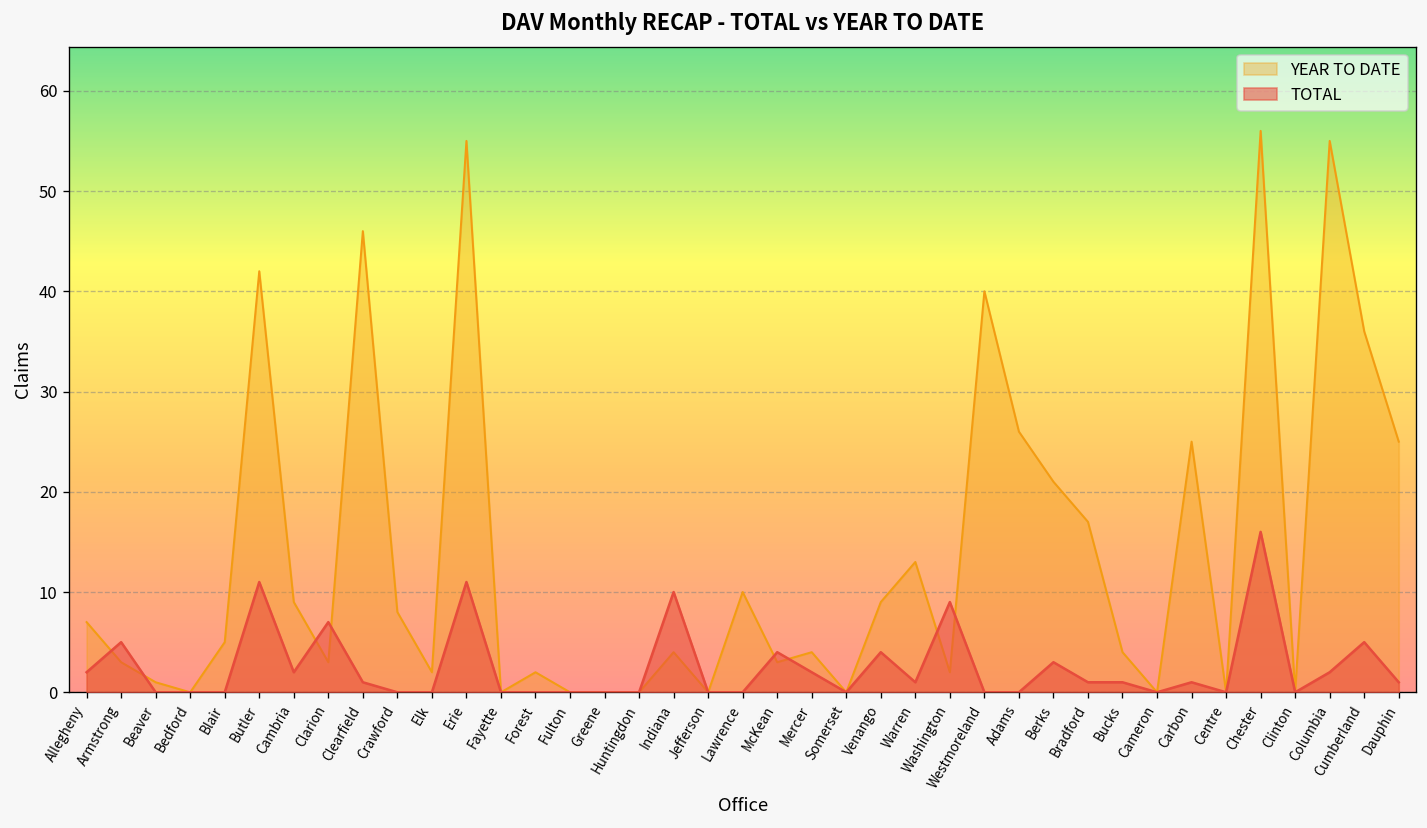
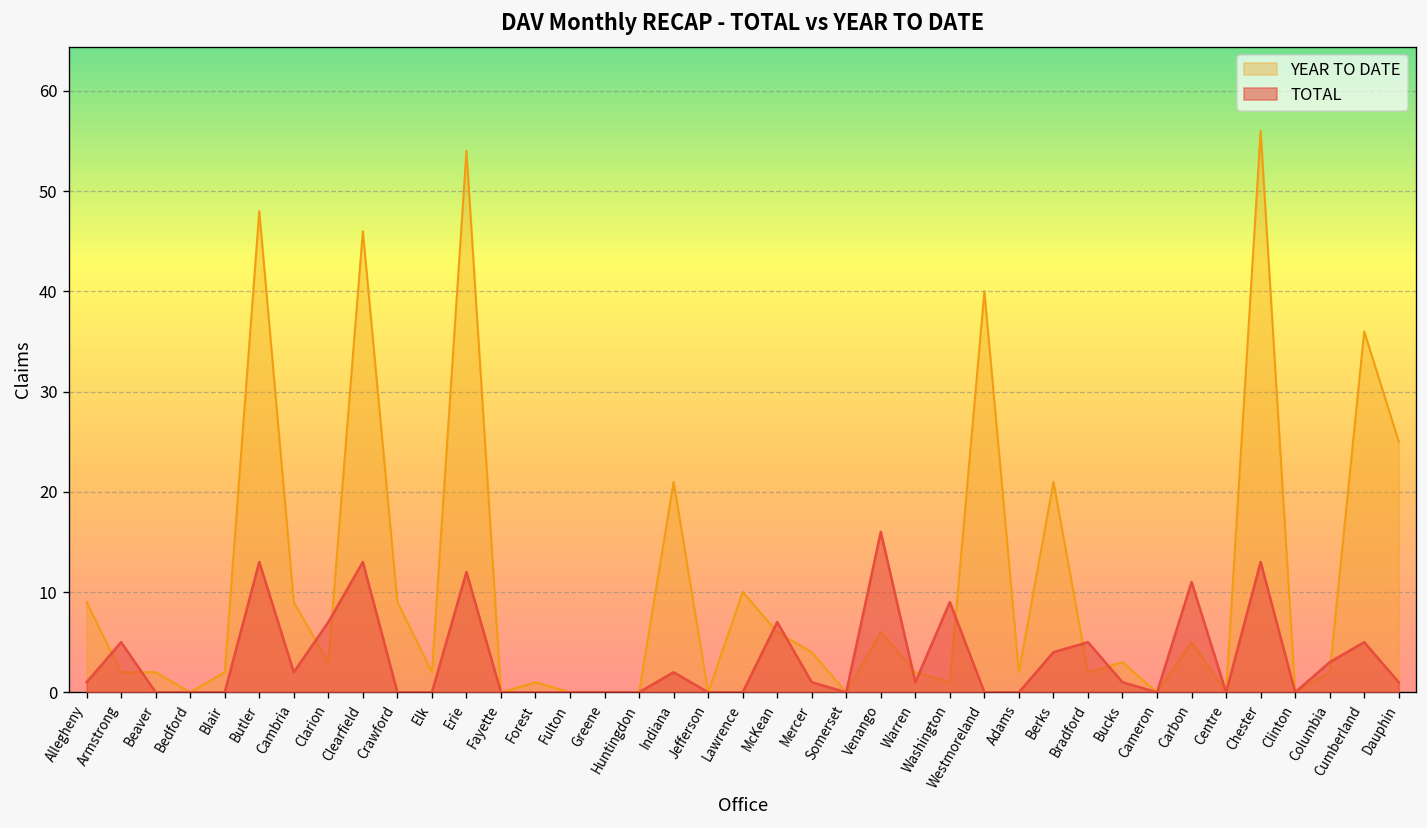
  {
    "YEAR TO DATE": {
-     "Allegheny": 7,
-     "Armstrong": 3,
-     "Beaver": 1,
-     "Blair": 5,
-     "Butler": 42,
+     "Allegheny": 9,
+     "Armstrong": 2,
+     "Beaver": 2,
+     "Blair": 2,
+     "Butler": 48,
      "Cambria": 9,
      "Clarion": 3,
      "Clearfield": 46,
-     "Crawford": 8,
+     "Crawford": 9,
      "Elk": 2,
-     "Erie": 55,
-     "Forest": 2,
-     "Indiana": 4,
+     "Erie": 54,
+     "Forest": 1,
+     "Indiana": 21,
      "Lawrence": 10,
-     "McKean": 3,
+     "McKean": 6,
      "Mercer": 4,
-     "Venango": 9,
-     "Warren": 13,
-     "Washington": 2,
+     "Venango": 6,
+     "Warren": 2,
+     "Washington": 1,
      "Westmoreland": 40,
-     "Adams": 26,
+     "Adams": 2,
      "Berks": 21,
-     "Bradford": 17,
-     "Bucks": 4,
-     "Carbon": 25,
+     "Bradford": 2,
+     "Bucks": 3,
+     "Carbon": 5,
      "Chester": 56,
-     "Columbia": 55,
+     "Columbia": 2,
      "Cumberland": 36,
      "Dauphin": 25
    },
    "TOTAL": {
-     "Allegheny": 2,
+     "Allegheny": 1,
      "Armstrong": 5,
      "Beaver": 0,
      "Blair": 0,
-     "Butler": 11,
+     "Butler": 13,
      "Cambria": 2,
      "Clarion": 7,
-     "Clearfield": 1,
+     "Clearfield": 13,
      "Crawford": 0,
      "Elk": 0,
-     "Erie": 11,
+     "Erie": 12,
      "Forest": 0,
-     "Indiana": 10,
+     "Indiana": 2,
      "Lawrence": 0,
-     "McKean": 4,
-     "Mercer": 2,
-     "Venango": 4,
+     "McKean": 7,
+     "Mercer": 1,
+     "Venango": 16,
      "Warren": 1,
      "Washington": 9,
      "Westmoreland": 0,
      "Adams": 0,
-     "Berks": 3,
-     "Bradford": 1,
+     "Berks": 4,
+     "Bradford": 5,
      "Bucks": 1,
-     "Carbon": 1,
-     "Chester": 16,
-     "Columbia": 2,
+     "Carbon": 11,
+     "Chester": 13,
+     "Columbia": 3,
      "Cumberland": 5,
      "Dauphin": 1
    }
  }
